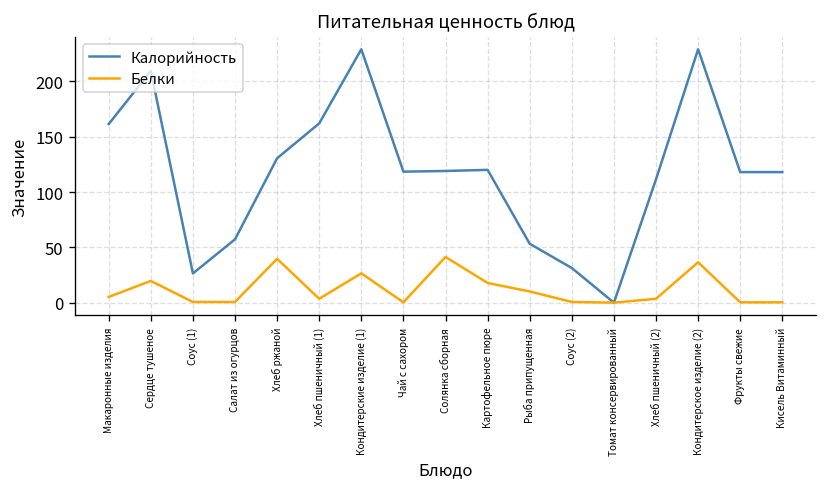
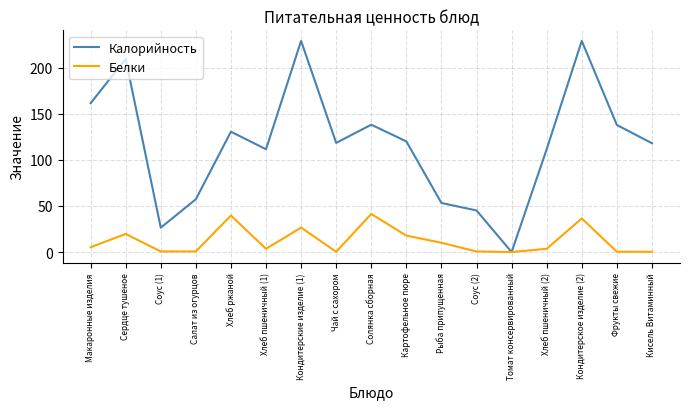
  {
    "Калорийность": {
      "Макаронные изделия": 160,
      "Соус (1)": 30,
      "Салат из огурцов": 60,
      "Хлеб ржаной": 130,
-     "Хлеб пшеничный (1)": 160,
+     "Хлеб пшеничный (1)": 110,
      "Кондитерские изделие (1)": 230,
      "Чай с сахором": 120,
-     "Солянка сборная": 120,
+     "Солянка сборная": 140,
      "Картофельное пюре": 120,
      "Рыба припущенная": 50,
-     "Соус (2)": 30,
+     "Соус (2)": 50,
      "Хлеб пшеничный (2)": 110,
      "Кондитерское изделие (2)": 230,
-     "Фрукты свежие": 120,
+     "Фрукты свежие": 140,
      "Кисель Витаминный": 120
    },
    "Белки": {
      "Макаронные изделия": 10,
      "Сердце тушеное": 20,
      "Соус (1)": 0,
      "Салат из огурцов": 0,
      "Хлеб ржаной": 40,
      "Хлеб пшеничный (1)": 0,
      "Кондитерские изделие (1)": 30,
      "Чай с сахором": 0,
      "Солянка сборная": 40,
      "Картофельное пюре": 20,
      "Рыба припущенная": 10,
      "Соус (2)": 0,
      "Хлеб пшеничный (2)": 0,
      "Кондитерское изделие (2)": 40,
      "Фрукты свежие": 0,
      "Кисель Витаминный": 0
    }
  }
